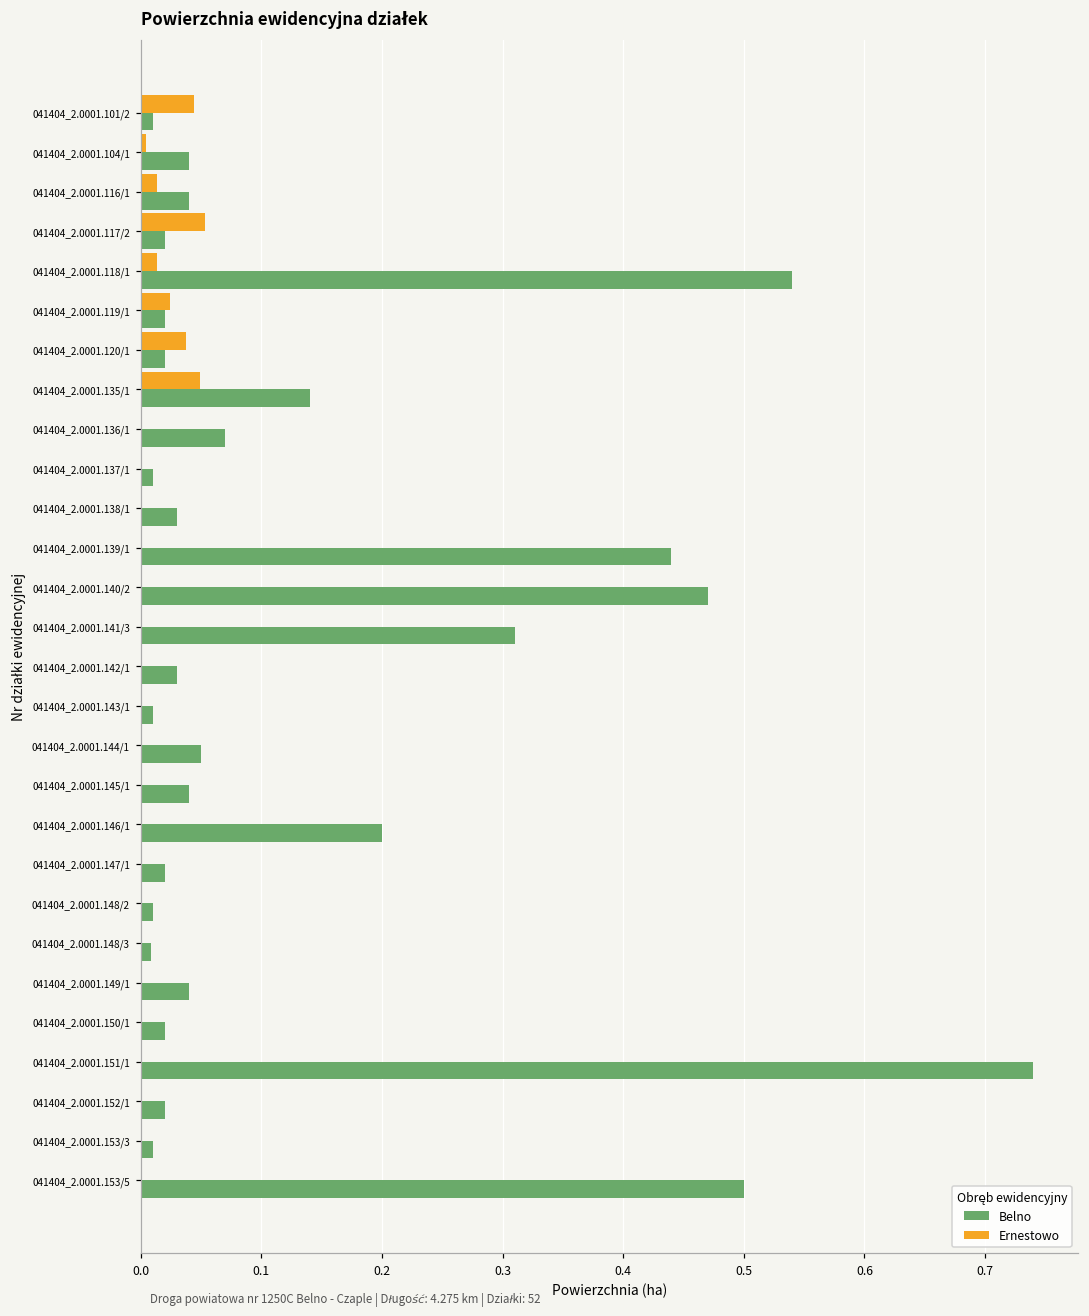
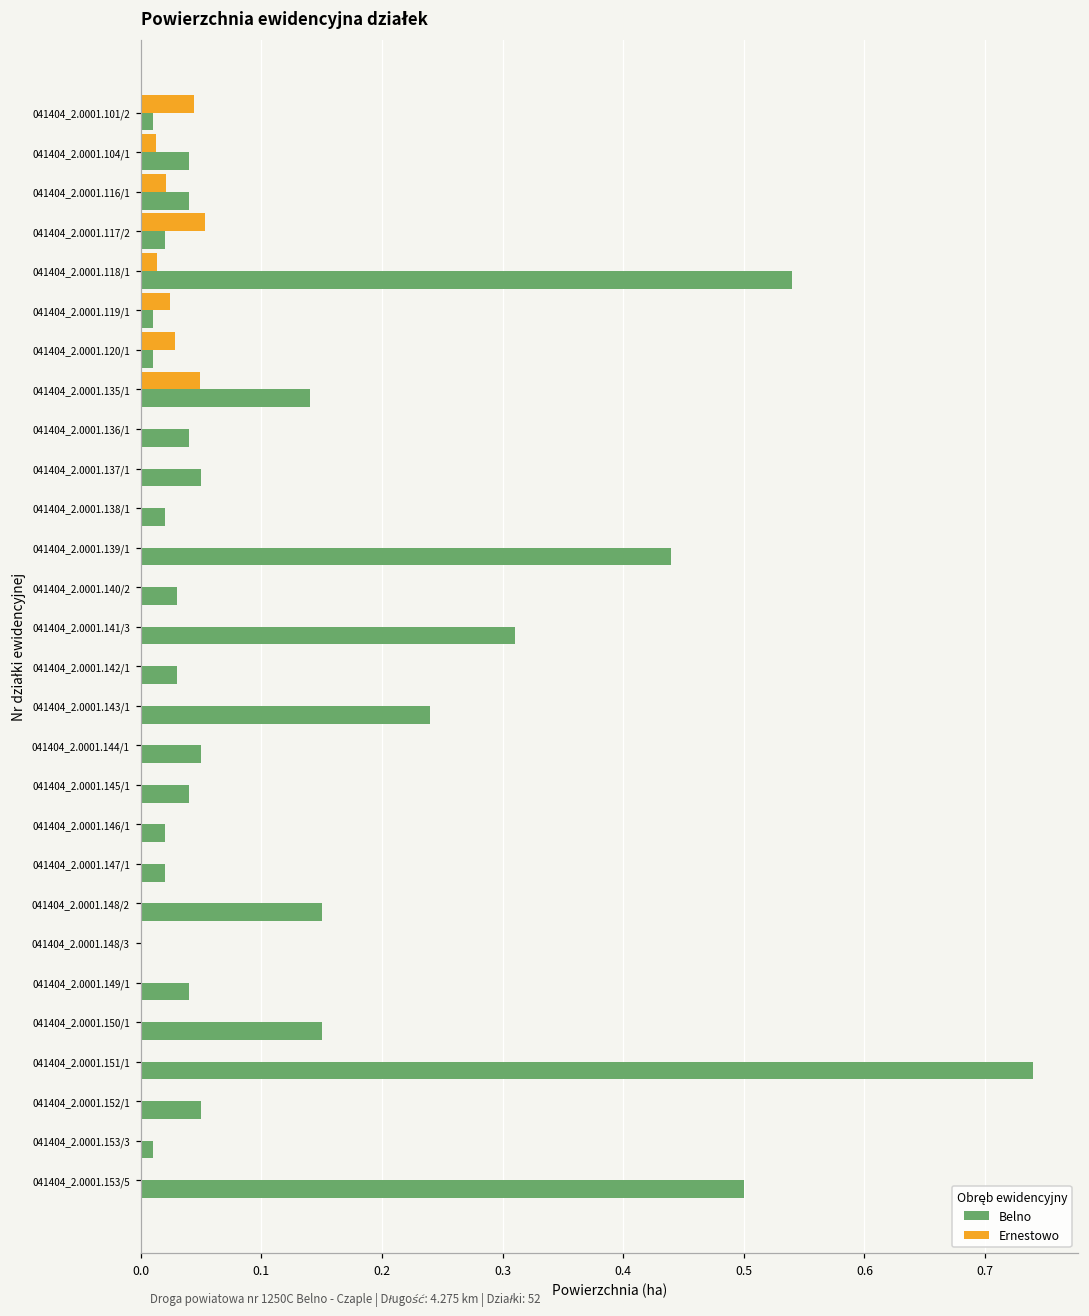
  {
    "Belno": {
      "041404_2.0001.101/2": 0.010,
      "041404_2.0001.104/1": 0.040,
      "041404_2.0001.116/1": 0.040,
      "041404_2.0001.117/2": 0.020,
      "041404_2.0001.118/1": 0.540,
-     "041404_2.0001.119/1": 0.02,
-     "041404_2.0001.120/1": 0.02,
+     "041404_2.0001.119/1": 0.01,
+     "041404_2.0001.120/1": 0.01,
      "041404_2.0001.135/1": 0.140,
-     "041404_2.0001.136/1": 0.07,
-     "041404_2.0001.137/1": 0.01,
-     "041404_2.0001.138/1": 0.03,
+     "041404_2.0001.136/1": 0.04,
+     "041404_2.0001.137/1": 0.05,
+     "041404_2.0001.138/1": 0.02,
      "041404_2.0001.139/1": 0.440,
-     "041404_2.0001.140/2": 0.47,
+     "041404_2.0001.140/2": 0.03,
      "041404_2.0001.141/3": 0.310,
      "041404_2.0001.142/1": 0.030,
-     "041404_2.0001.143/1": 0.01,
+     "041404_2.0001.143/1": 0.24,
      "041404_2.0001.144/1": 0.050,
      "041404_2.0001.145/1": 0.040,
-     "041404_2.0001.146/1": 0.20,
+     "041404_2.0001.146/1": 0.02,
      "041404_2.0001.147/1": 0.020,
-     "041404_2.0001.148/2": 0.01,
-     "041404_2.0001.148/3": 0.009,
+     "041404_2.0001.148/2": 0.15,
+     "041404_2.0001.148/3": 0.000,
      "041404_2.0001.149/1": 0.040,
-     "041404_2.0001.150/1": 0.02,
+     "041404_2.0001.150/1": 0.15,
      "041404_2.0001.151/1": 0.740,
-     "041404_2.0001.152/1": 0.02,
+     "041404_2.0001.152/1": 0.05,
      "041404_2.0001.153/3": 0.010,
      "041404_2.0001.153/5": 0.500
    },
    "Ernestowo": {
      "041404_2.0001.101/2": 0.044,
-     "041404_2.0001.104/1": 0.004,
-     "041404_2.0001.116/1": 0.013,
+     "041404_2.0001.104/1": 0.013,
+     "041404_2.0001.116/1": 0.021,
      "041404_2.0001.117/2": 0.053,
      "041404_2.0001.118/1": 0.013,
      "041404_2.0001.119/1": 0.024,
-     "041404_2.0001.120/1": 0.037,
+     "041404_2.0001.120/1": 0.029,
      "041404_2.0001.135/1": 0.049,
      "041404_2.0001.136/1": 0.000,
      "041404_2.0001.137/1": 0.000,
      "041404_2.0001.138/1": 0.000,
      "041404_2.0001.139/1": 0.000,
      "041404_2.0001.140/2": 0.000,
      "041404_2.0001.141/3": 0.000,
      "041404_2.0001.142/1": 0.000,
      "041404_2.0001.143/1": 0.000,
      "041404_2.0001.144/1": 0.000,
      "041404_2.0001.145/1": 0.000,
      "041404_2.0001.146/1": 0.000,
      "041404_2.0001.147/1": 0.000,
      "041404_2.0001.148/2": 0.000,
      "041404_2.0001.148/3": 0.000,
      "041404_2.0001.149/1": 0.000,
      "041404_2.0001.150/1": 0.000,
      "041404_2.0001.151/1": 0.000,
      "041404_2.0001.152/1": 0.000,
      "041404_2.0001.153/3": 0.000,
      "041404_2.0001.153/5": 0.000
    }
  }
